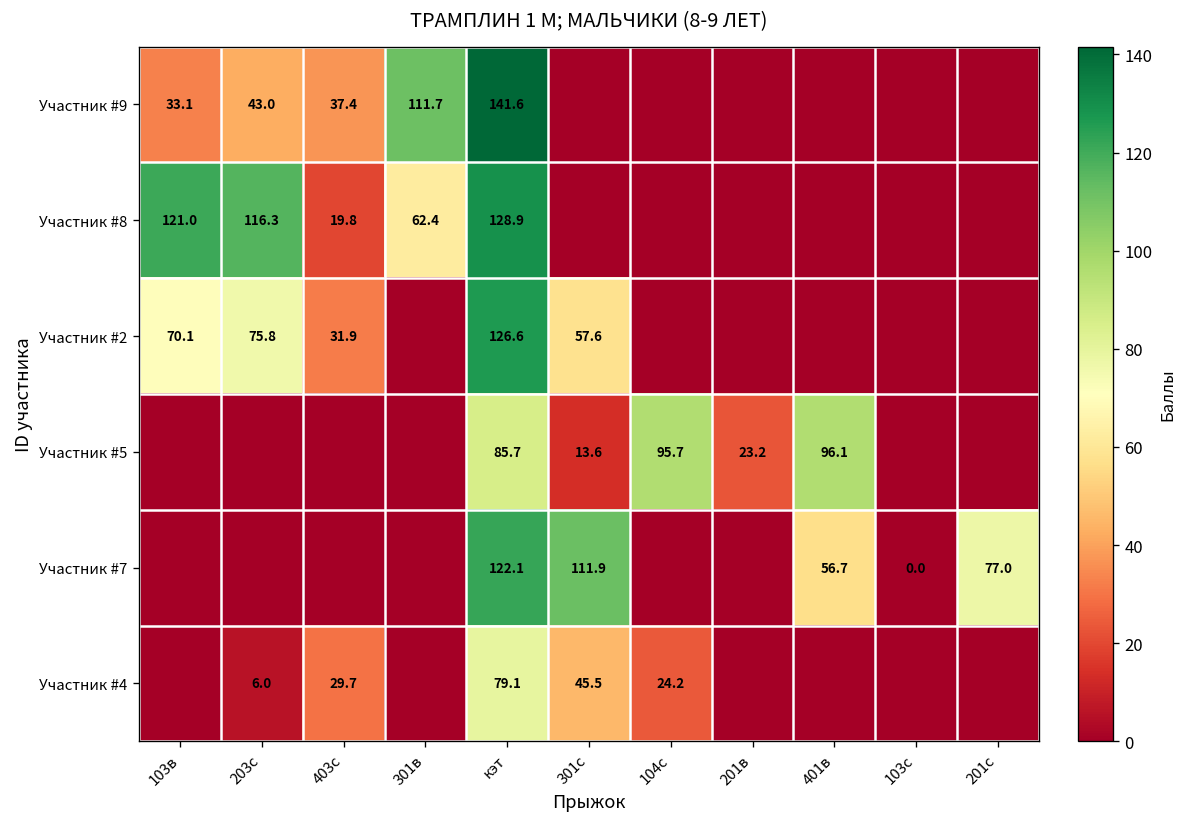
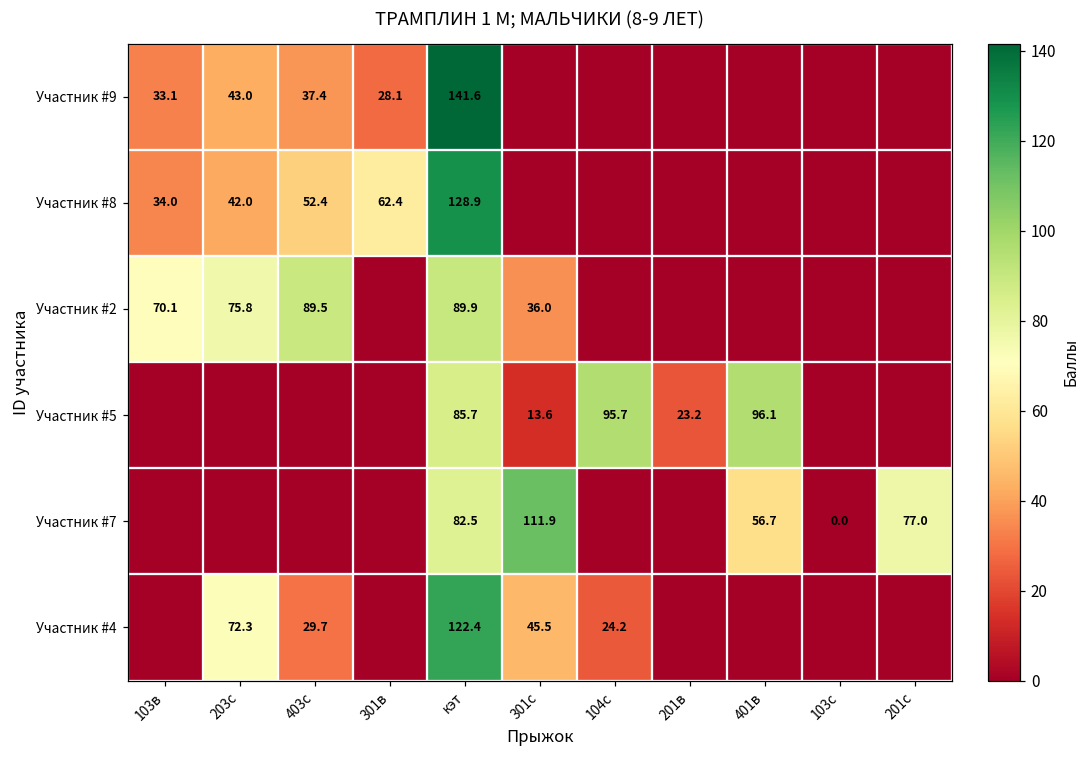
  {
    "Участник #9": {
      "103в": 33.1,
      "203с": 43.0,
      "403с": 37.4,
-     "301в": 111.7,
+     "301в": 28.1,
      "кэт": 141.6
    },
    "Участник #8": {
-     "103в": 121.0,
-     "203с": 116.3,
-     "403с": 19.8,
+     "103в": 34.0,
+     "203с": 42.0,
+     "403с": 52.4,
      "301в": 62.4,
      "кэт": 128.9
    },
    "Участник #2": {
      "103в": 70.1,
      "203с": 75.8,
-     "403с": 31.9,
-     "кэт": 126.6,
-     "301с": 57.6
+     "403с": 89.5,
+     "кэт": 89.9,
+     "301с": 36.0
    },
    "Участник #5": {
      "кэт": 85.7,
      "301с": 13.6,
      "104с": 95.7,
      "201в": 23.2,
      "401в": 96.1
    },
    "Участник #7": {
-     "кэт": 122.1,
+     "кэт": 82.5,
      "301с": 111.9,
      "401в": 56.7,
      "103с": 0.0,
      "201с": 77.0
    },
    "Участник #4": {
-     "203с": 6.0,
+     "203с": 72.3,
      "403с": 29.7,
-     "кэт": 79.1,
+     "кэт": 122.4,
      "301с": 45.5,
      "104с": 24.2
    }
  }
